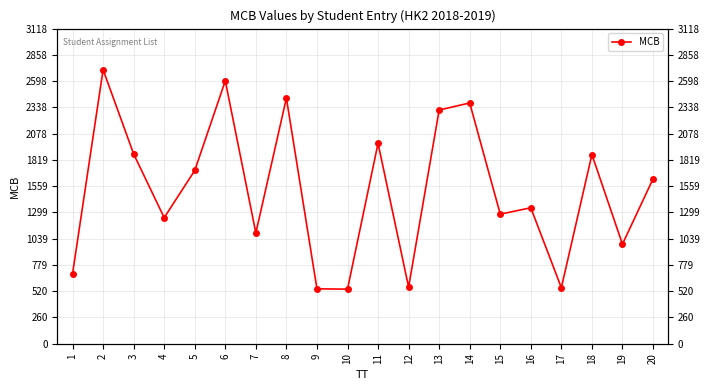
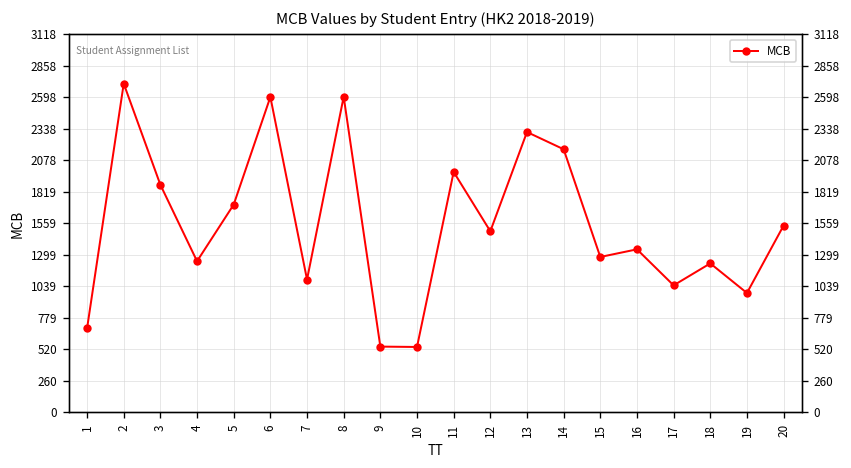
  {
    "1": 690,
    "2": 2710,
    "3": 1880,
    "4": 1250,
    "5": 1710,
    "6": 2600,
    "7": 1100,
-   "8": 2430,
+   "8": 2600,
    "9": 540,
    "10": 540,
    "11": 1980,
-   "12": 560,
+   "12": 1490,
    "13": 2310,
-   "14": 2380,
+   "14": 2170,
    "15": 1280,
    "16": 1350,
-   "17": 550,
-   "18": 1870,
+   "17": 1050,
+   "18": 1230,
    "19": 990,
-   "20": 1630
+   "20": 1540
  }
